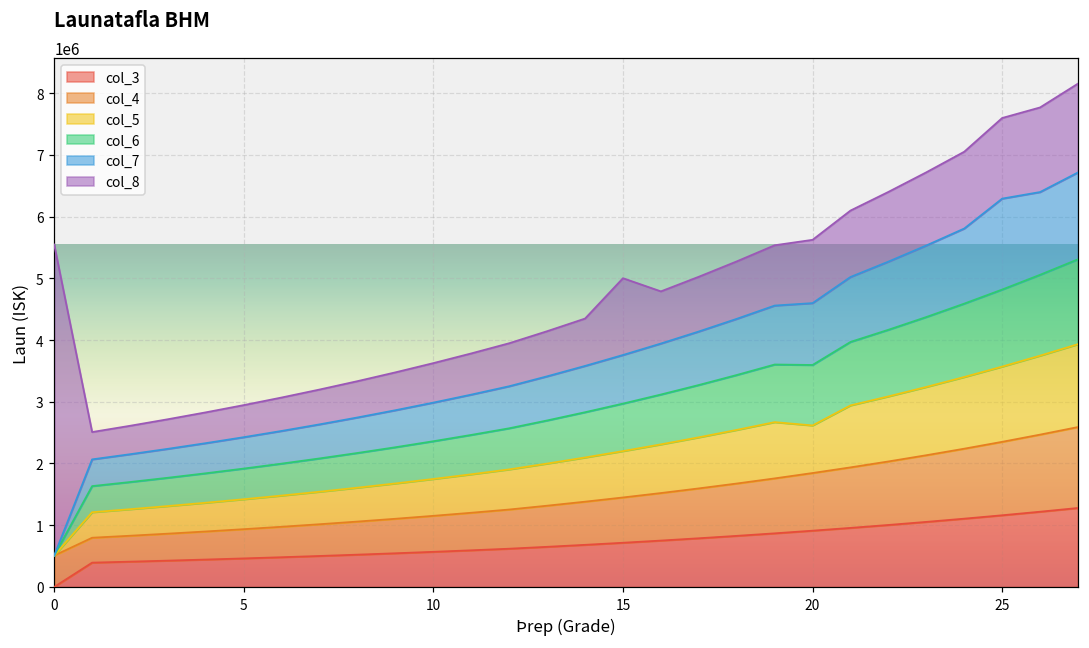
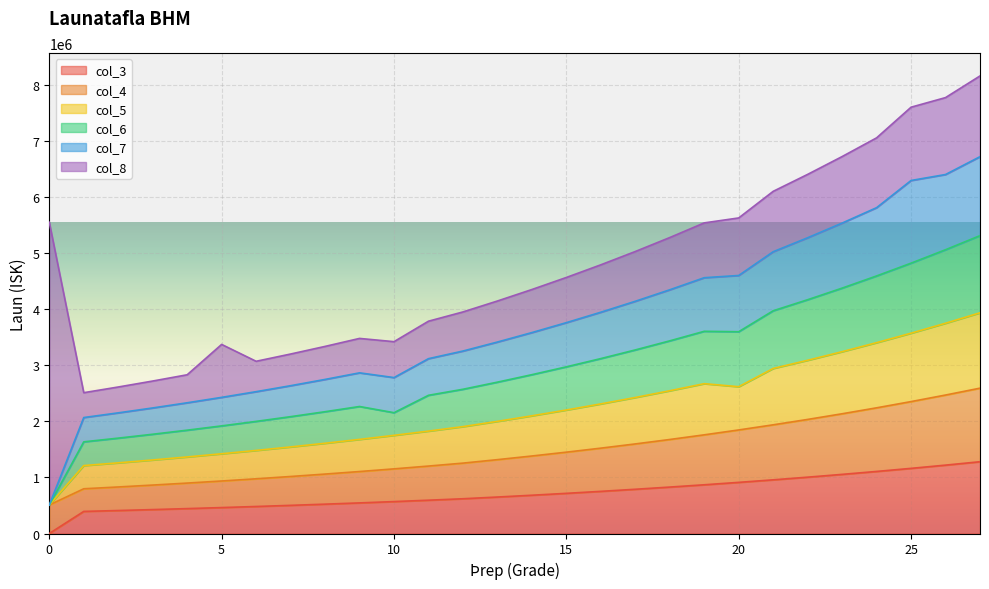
  {
    "col_5": {
      "5": 500000,
      "10": 600000,
      "15": 800000,
      "20": 800000,
      "25": 1200000
    },
    "col_6": {
      "5": 500000,
-     "10": 600000,
+     "10": 400000,
      "15": 800000,
      "20": 1000000,
      "25": 1200000
    },
    "col_7": {
      "5": 500000,
      "10": 600000,
      "15": 800000,
      "20": 1000000,
      "25": 1500000
    },
    "col_8": {
      "0": 5000000,
-     "5": 500000,
+     "5": 900000,
      "10": 600000,
-     "15": 1200000,
+     "15": 800000,
      "20": 1000000,
      "25": 1300000
    }
  }
